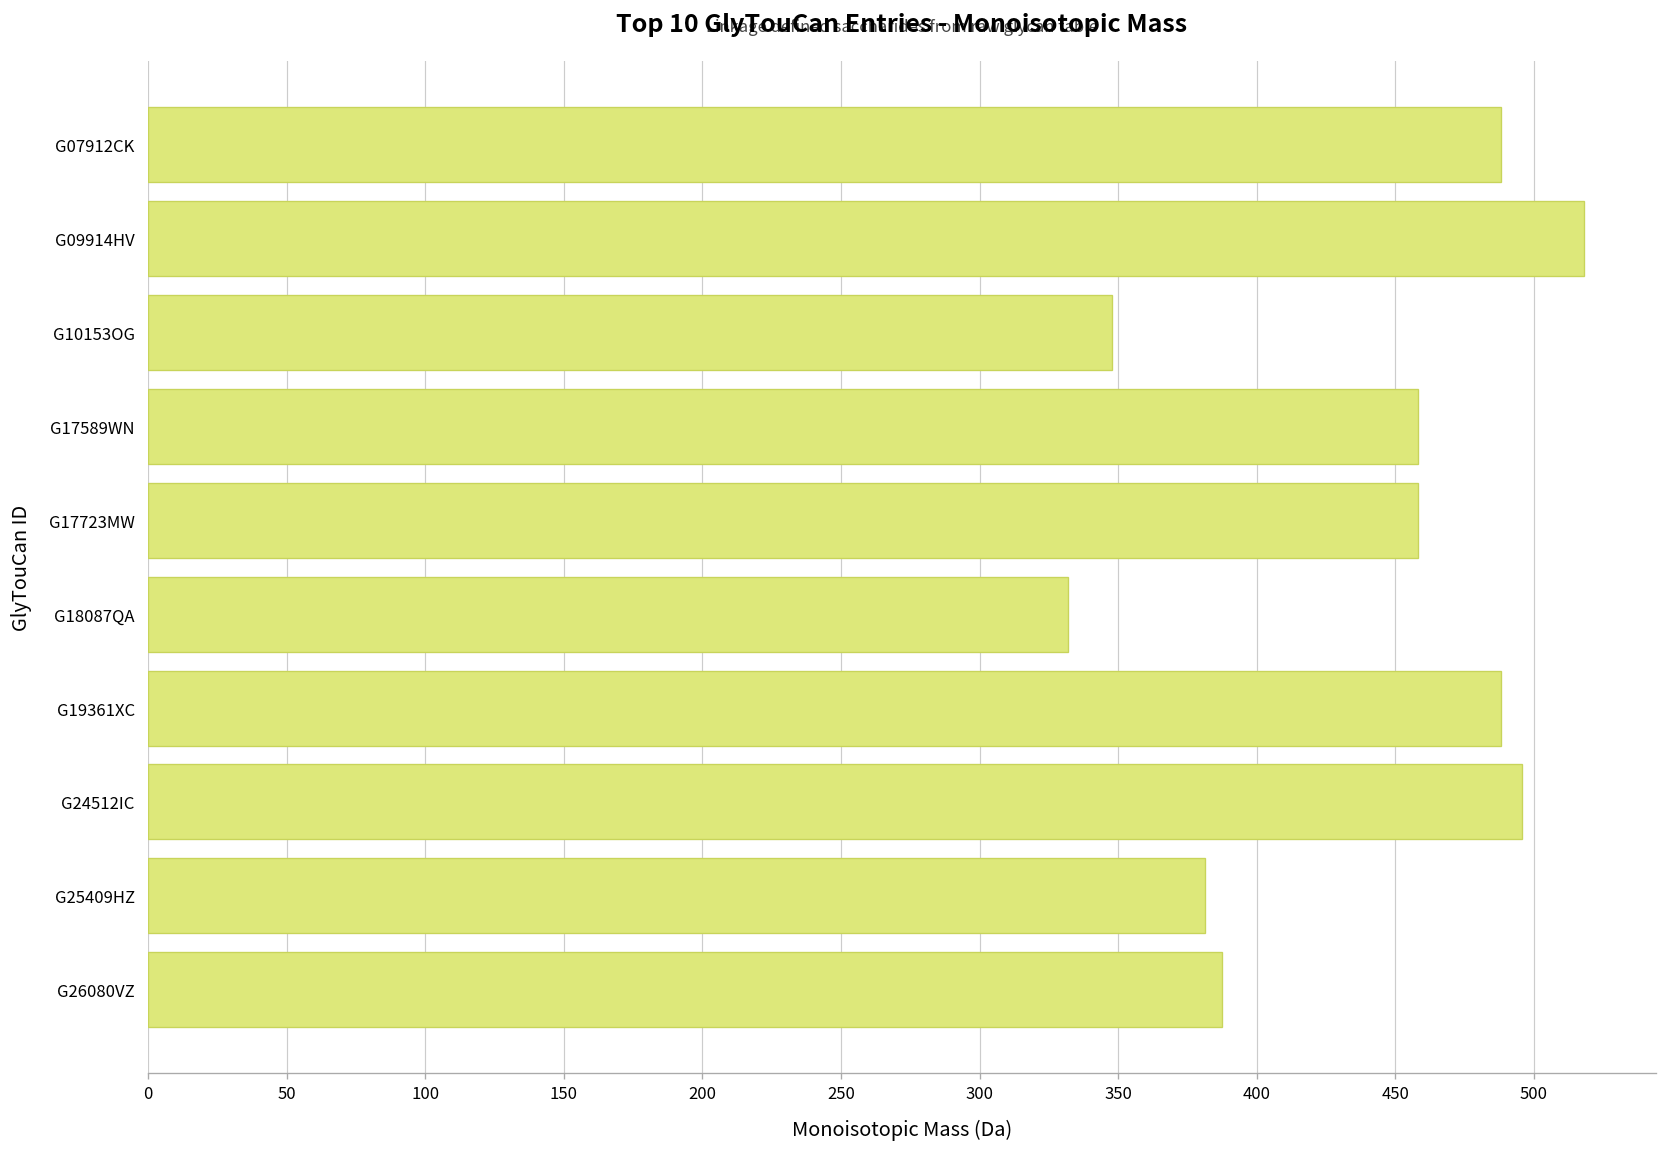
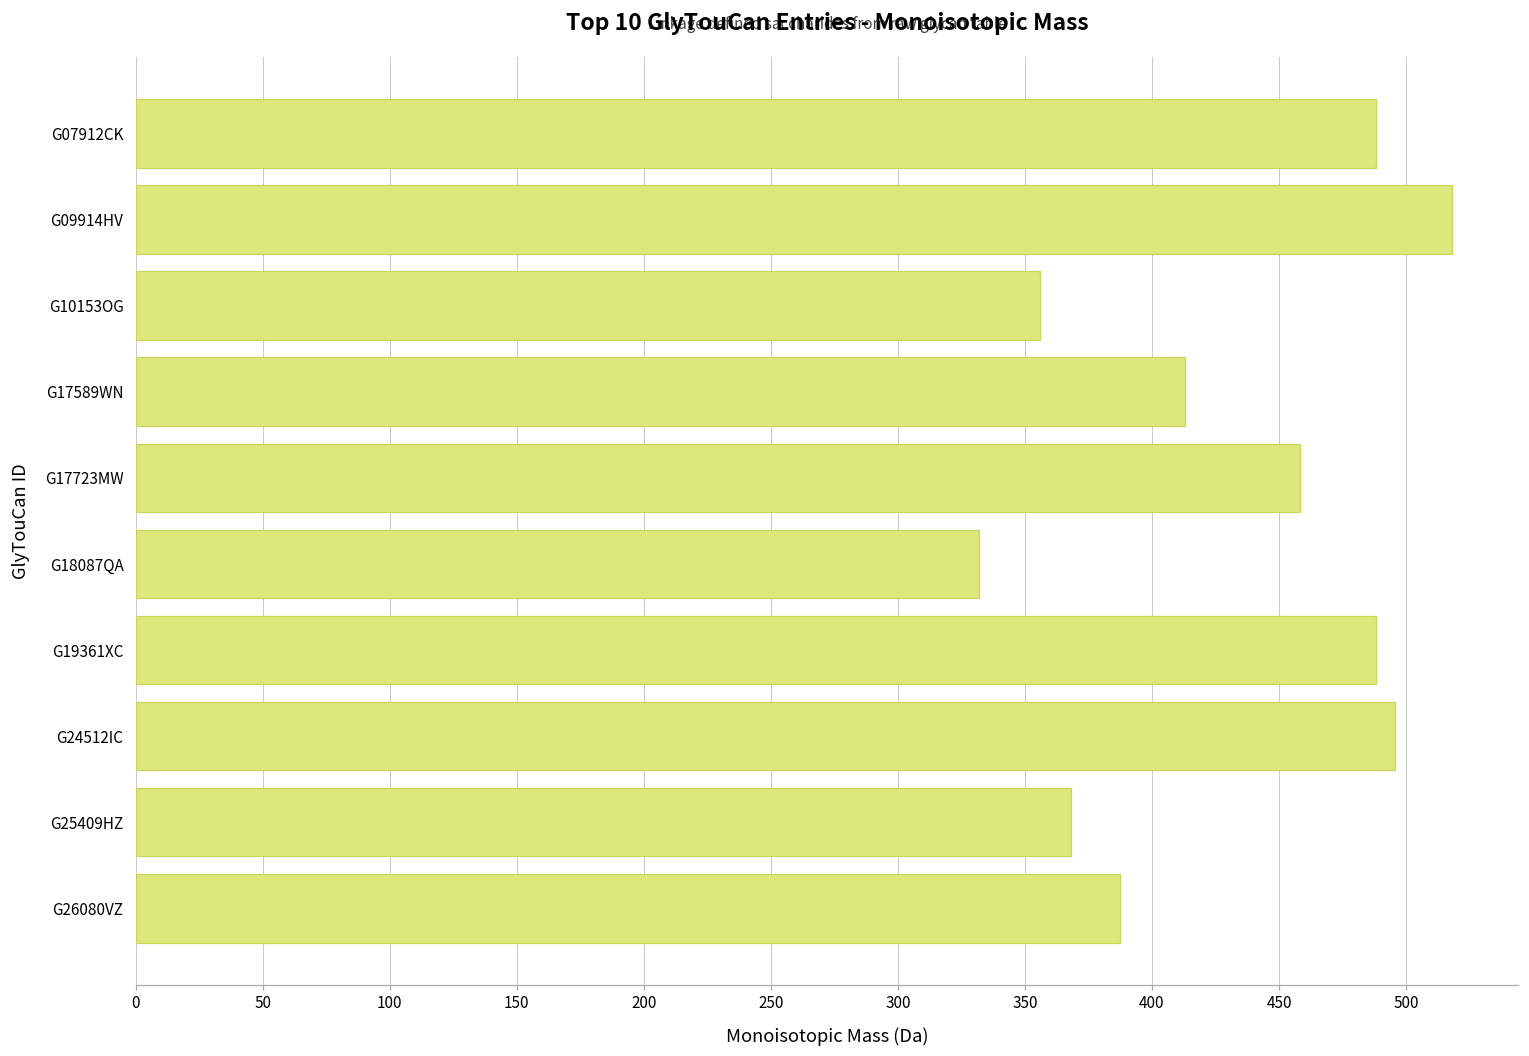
  {
    "G07912CK": 488,
    "G09914HV": 518,
-   "G10153OG": 348,
-   "G17589WN": 458,
+   "G10153OG": 356,
+   "G17589WN": 413,
    "G17723MW": 458,
    "G18087QA": 332,
    "G19361XC": 488,
    "G24512IC": 496,
-   "G25409HZ": 381,
+   "G25409HZ": 368,
    "G26080VZ": 387
  }
